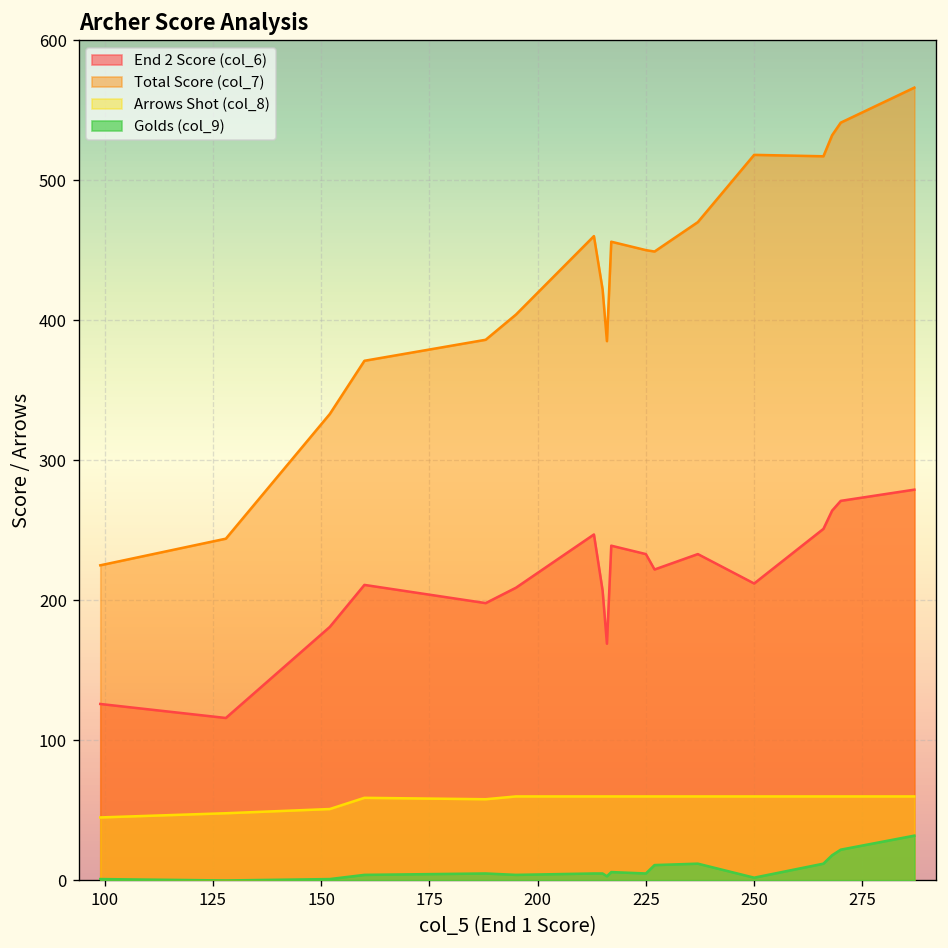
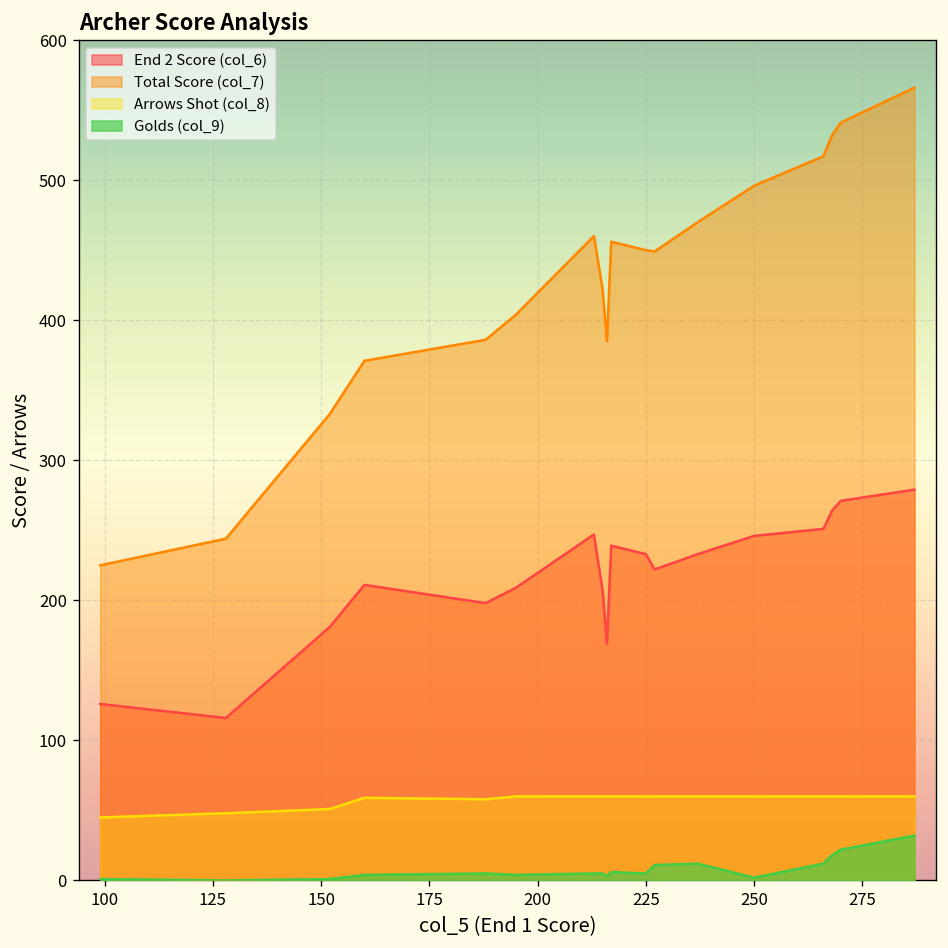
  {
    "End 2 Score (col_6)": {
      "225": 233,
-     "250": 212
+     "250": 246
    },
    "Total Score (col_7)": {
      "225": 450,
-     "250": 518
+     "250": 496
    },
    "Arrows Shot (col_8)": {
      "225": 60,
      "250": 60
    },
    "Golds (col_9)": {
      "225": 5,
      "250": 2
    }
  }
